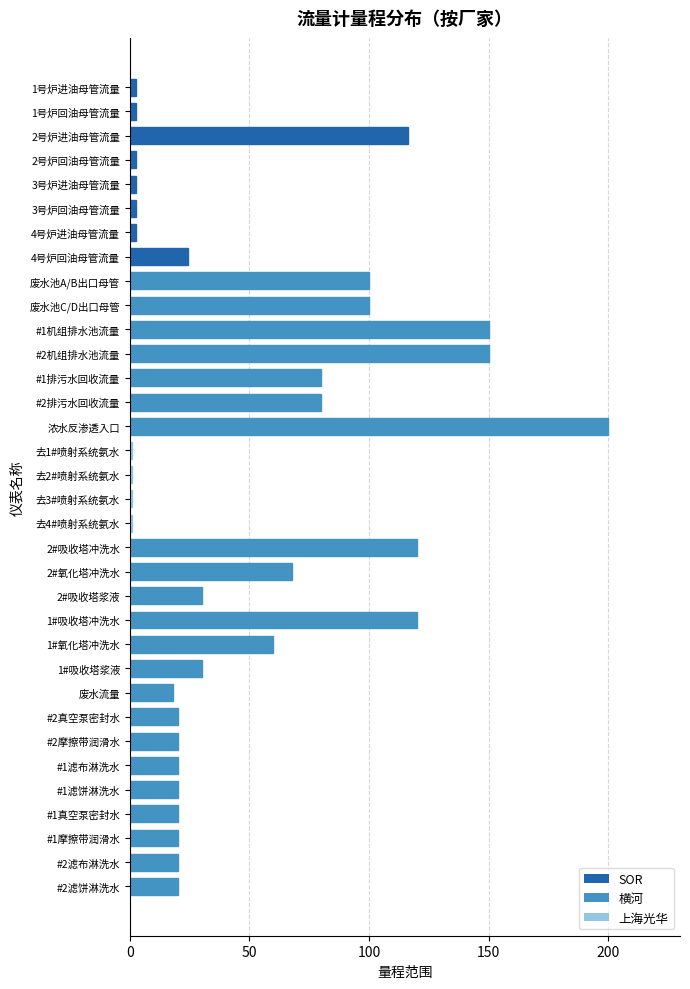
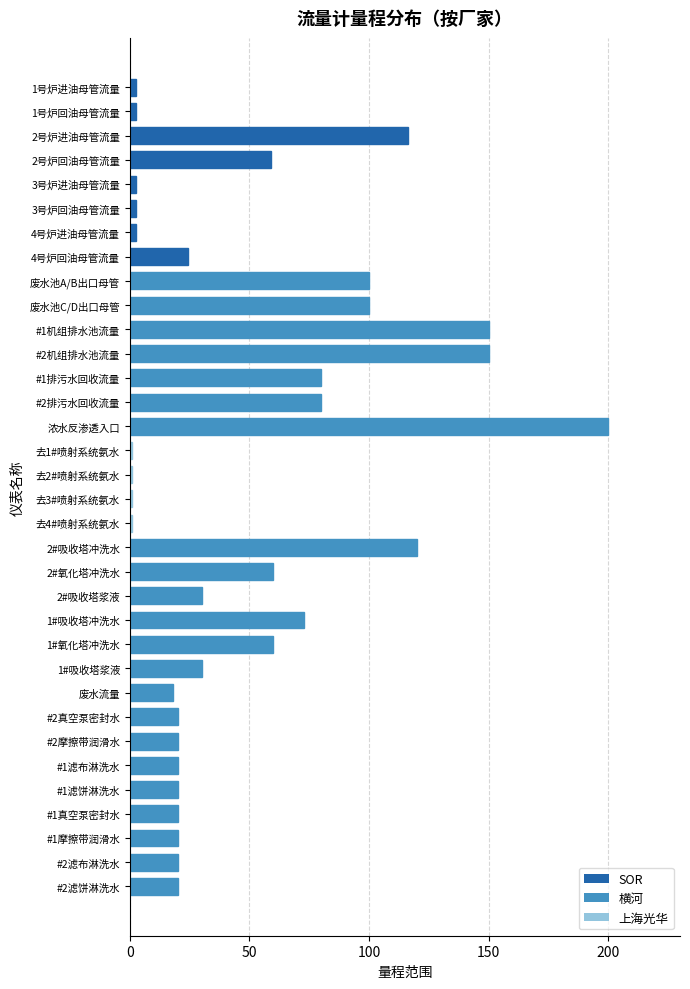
  {
    "1号炉进油母管流量": 3,
    "1号炉回油母管流量": 3,
    "2号炉进油母管流量": 116,
-   "2号炉回油母管流量": 3,
+   "2号炉回油母管流量": 59,
    "3号炉进油母管流量": 3,
    "3号炉回油母管流量": 3,
    "4号炉进油母管流量": 3,
    "4号炉回油母管流量": 25,
    "废水池A/B出口母管": 100,
    "废水池C/D出口母管": 100,
    "#1机组排水池流量": 150,
    "#2机组排水池流量": 150,
    "#1排污水回收流量": 80,
    "#2排污水回收流量": 80,
    "浓水反渗透入口": 200,
    "2#吸收塔冲洗水": 120,
-   "2#氧化塔冲洗水": 68,
+   "2#氧化塔冲洗水": 60,
    "2#吸收塔浆液": 30,
-   "1#吸收塔冲洗水": 120,
+   "1#吸收塔冲洗水": 73,
    "1#氧化塔冲洗水": 60,
    "1#吸收塔浆液": 30,
    "废水流量": 18,
    "#2真空泵密封水": 20,
    "#2摩擦带润滑水": 20,
    "#1滤布淋洗水": 20,
    "#1滤饼淋洗水": 20,
    "#1真空泵密封水": 20,
    "#1摩擦带润滑水": 20,
    "#2滤布淋洗水": 20,
    "#2滤饼淋洗水": 20
  }
